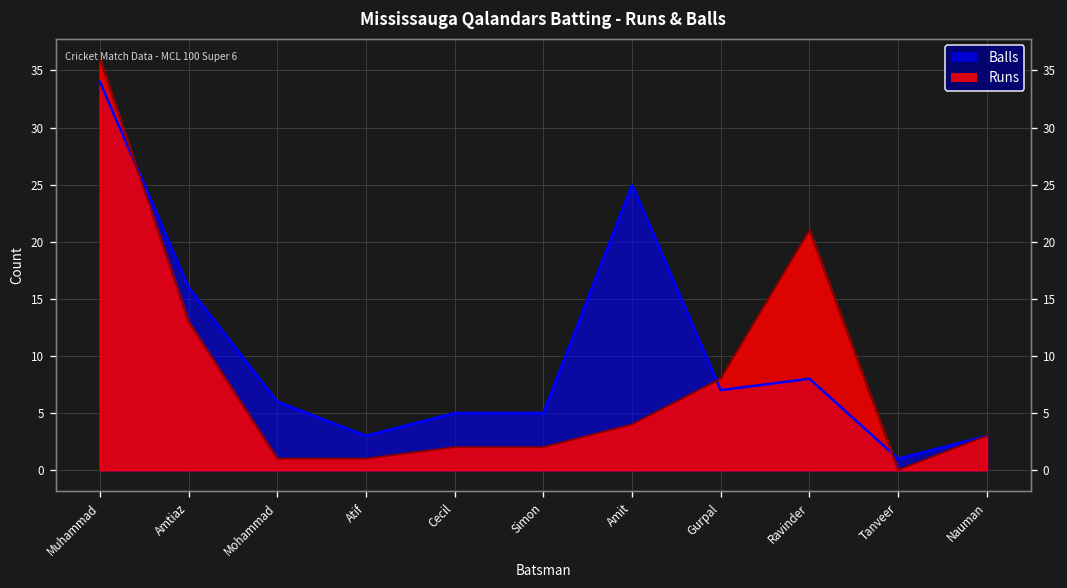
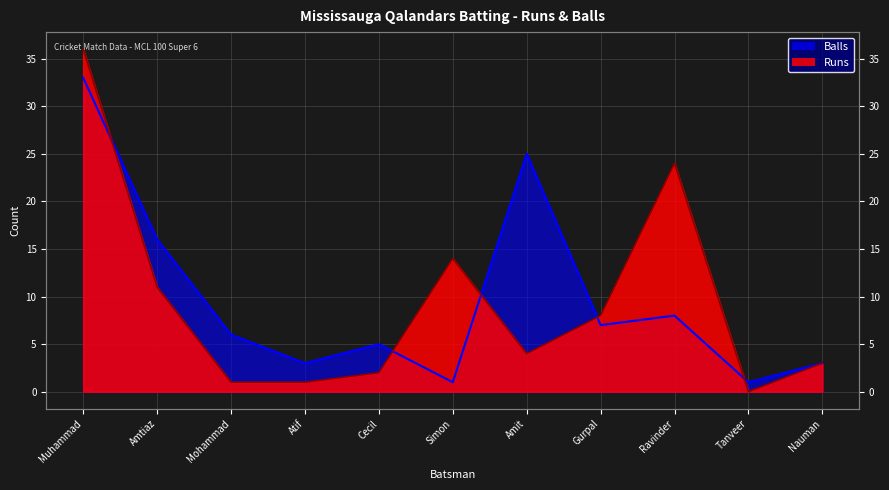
  {
    "Balls": {
-     "Muhammad": 34,
+     "Muhammad": 33,
      "Amtiaz": 16,
      "Mohammad": 6,
      "Atif": 3,
      "Cecil": 5,
-     "Simon": 5,
+     "Simon": 1,
      "Amit": 25,
      "Gurpal": 7,
      "Ravinder": 8,
      "Tanveer": 1
    },
    "Runs": {
-     "Amtiaz": 13,
+     "Amtiaz": 11,
      "Mohammad": 1,
      "Atif": 1,
      "Cecil": 2,
-     "Simon": 2,
+     "Simon": 14,
      "Amit": 4,
      "Gurpal": 8,
-     "Ravinder": 21,
+     "Ravinder": 24,
      "Tanveer": 0
    }
  }
